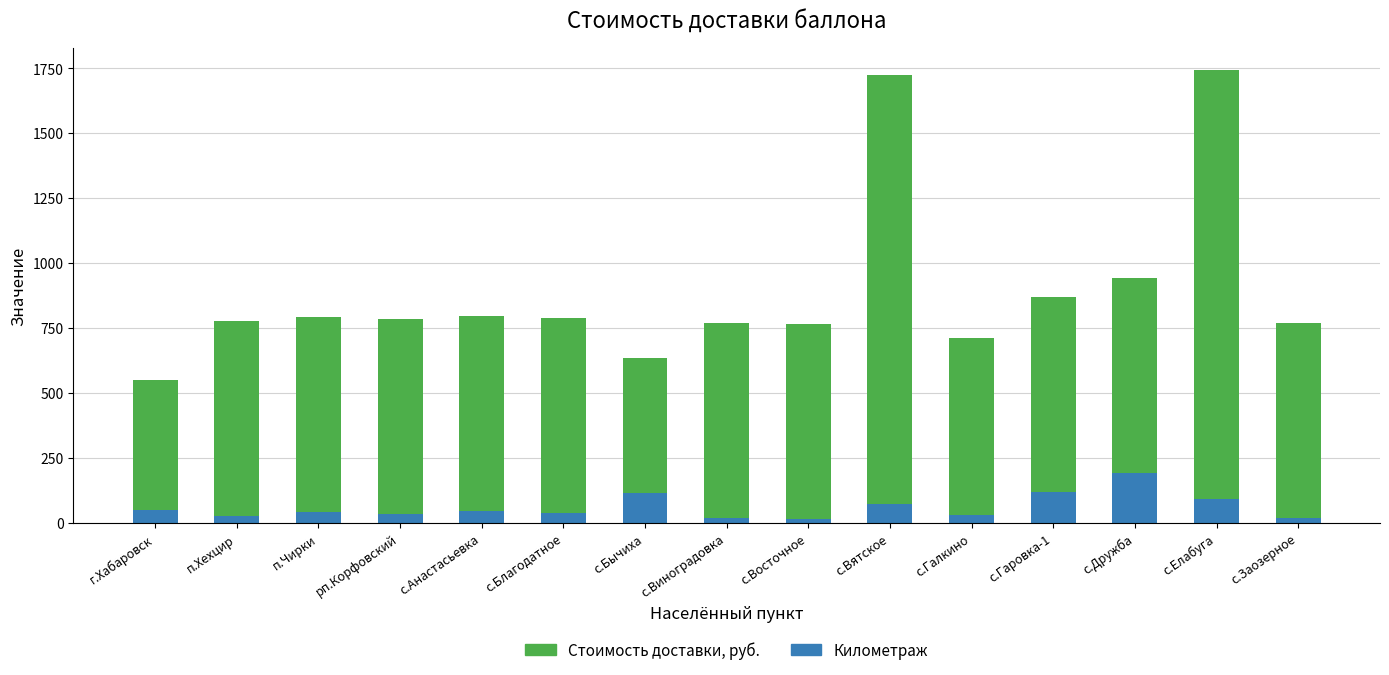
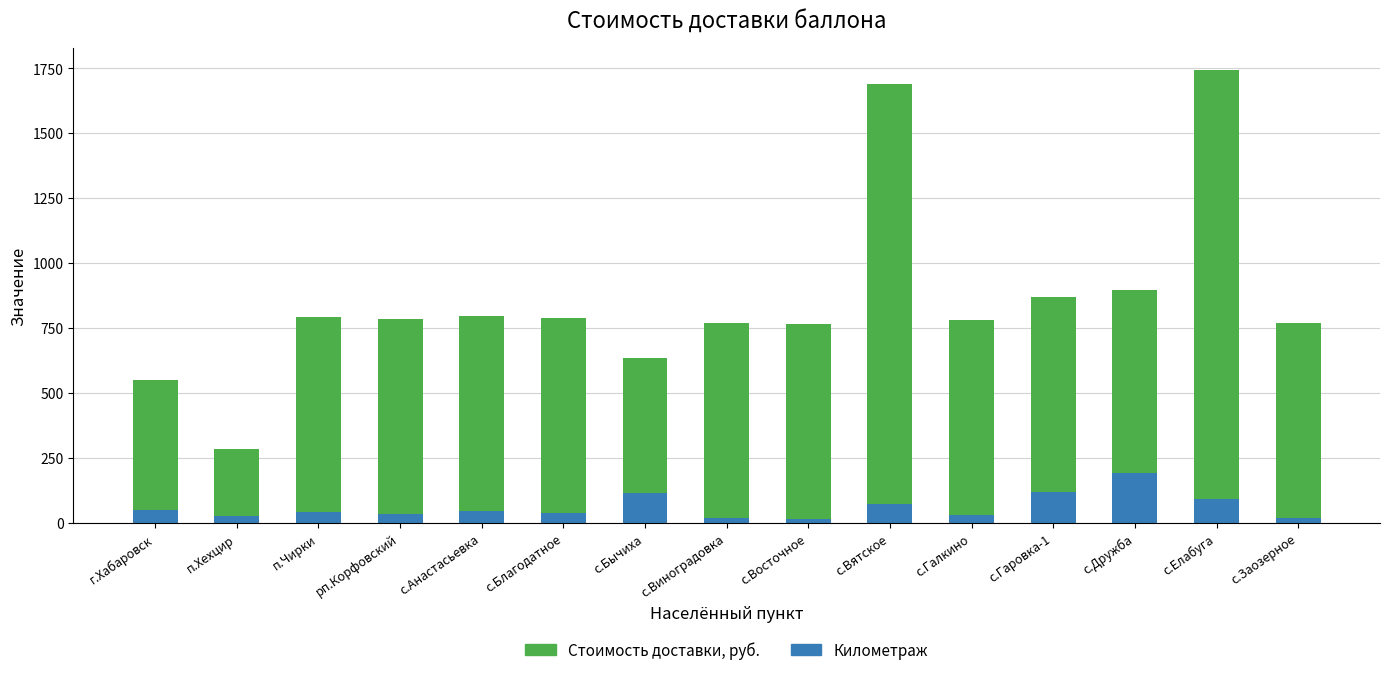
  {
    "Километраж": {
      "г.Хабаровск": 50,
      "п.Хехцир": 30,
      "п.Чирки": 40,
      "рп.Корфовский": 40,
      "с.Анастасьевка": 50,
      "с.Благодатное": 40,
      "с.Бычиха": 120,
      "с.Виноградовка": 20,
      "с.Восточное": 20,
      "с.Вятское": 70,
      "с.Галкино": 30,
      "с.Гаровка-1": 120,
      "с.Дружба": 190,
      "с.Елабуга": 90,
      "с.Заозерное": 20
    },
    "Стоимость доставки, руб.": {
      "г.Хабаровск": 500,
-     "п.Хехцир": 750,
+     "п.Хехцир": 260,
      "п.Чирки": 750,
      "рп.Корфовский": 750,
      "с.Анастасьевка": 750,
      "с.Благодатное": 750,
      "с.Бычиха": 520,
      "с.Виноградовка": 750,
      "с.Восточное": 750,
-     "с.Вятское": 1650,
-     "с.Галкино": 680,
+     "с.Вятское": 1620,
+     "с.Галкино": 750,
      "с.Гаровка-1": 750,
-     "с.Дружба": 750,
+     "с.Дружба": 700,
      "с.Елабуга": 1650,
      "с.Заозерное": 750
    }
  }
